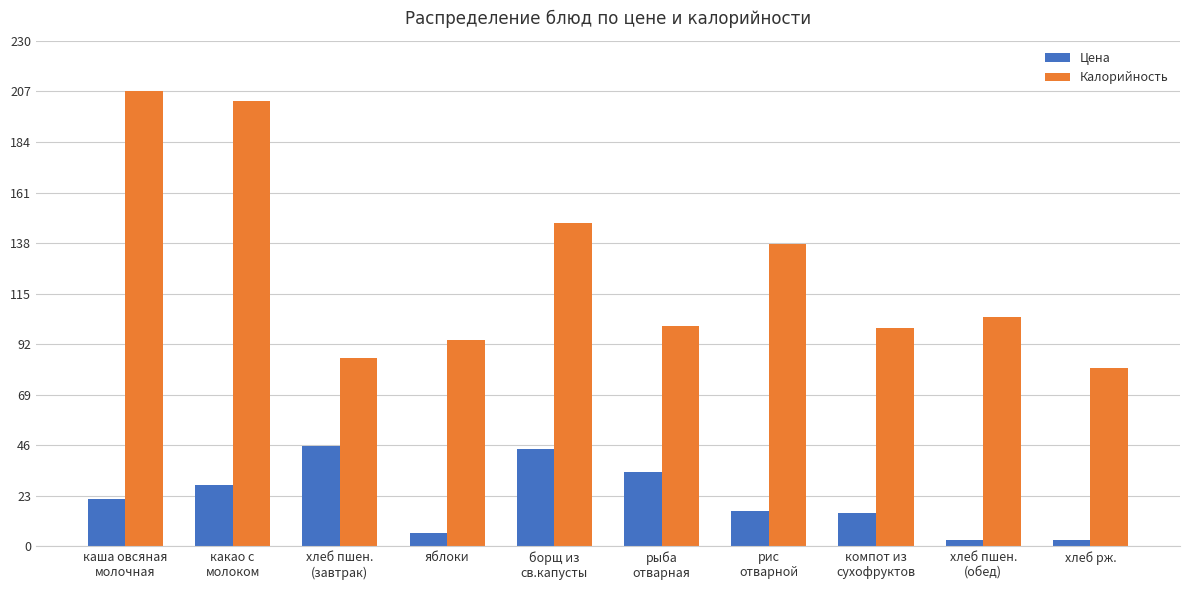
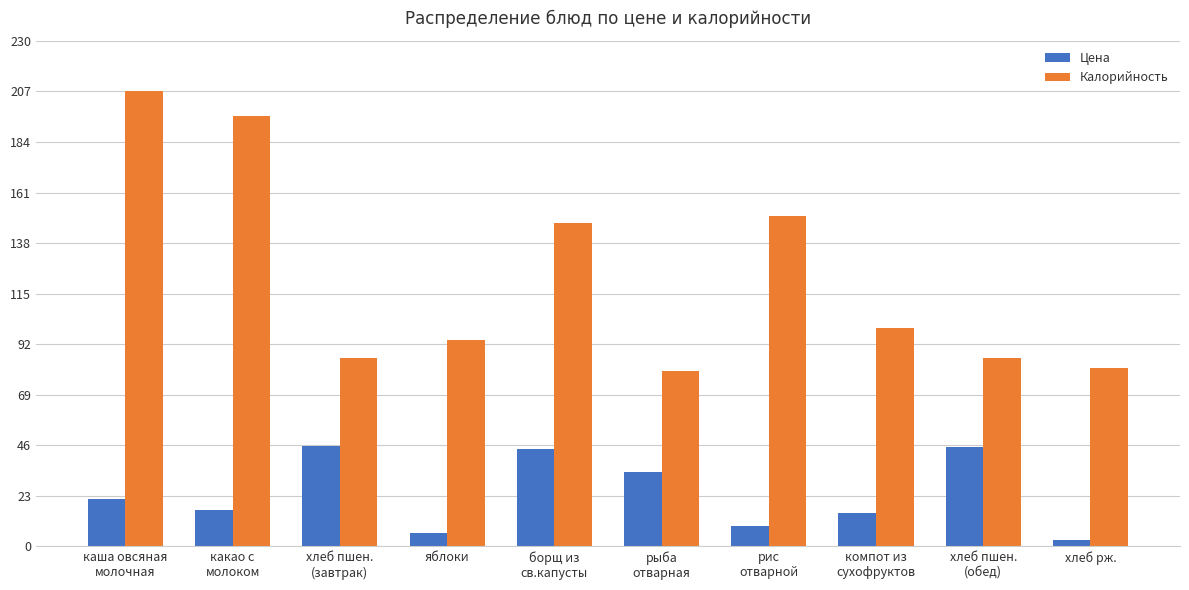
  {
    "Цена": {
      "каша овсяная молочная": 22,
-     "какао с молоком": 28,
+     "какао с молоком": 17,
      "хлеб пшен. (завтрак)": 46,
      "яблоки": 6,
      "борщ из св.капусты": 44,
      "рыба отварная": 34,
-     "рис отварной": 16,
+     "рис отварной": 9,
      "компот из сухофруктов": 15,
-     "хлеб пшен. (обед)": 3,
+     "хлеб пшен. (обед)": 45,
      "хлеб рж.": 3
    },
    "Калорийность": {
      "каша овсяная молочная": 207,
-     "какао с молоком": 203,
+     "какао с молоком": 196,
      "хлеб пшен. (завтрак)": 86,
      "яблоки": 94,
      "борщ из св.капусты": 147,
-     "рыба отварная": 100,
-     "рис отварной": 138,
+     "рыба отварная": 80,
+     "рис отварной": 150,
      "компот из сухофруктов": 99,
-     "хлеб пшен. (обед)": 105,
+     "хлеб пшен. (обед)": 86,
      "хлеб рж.": 81
    }
  }
